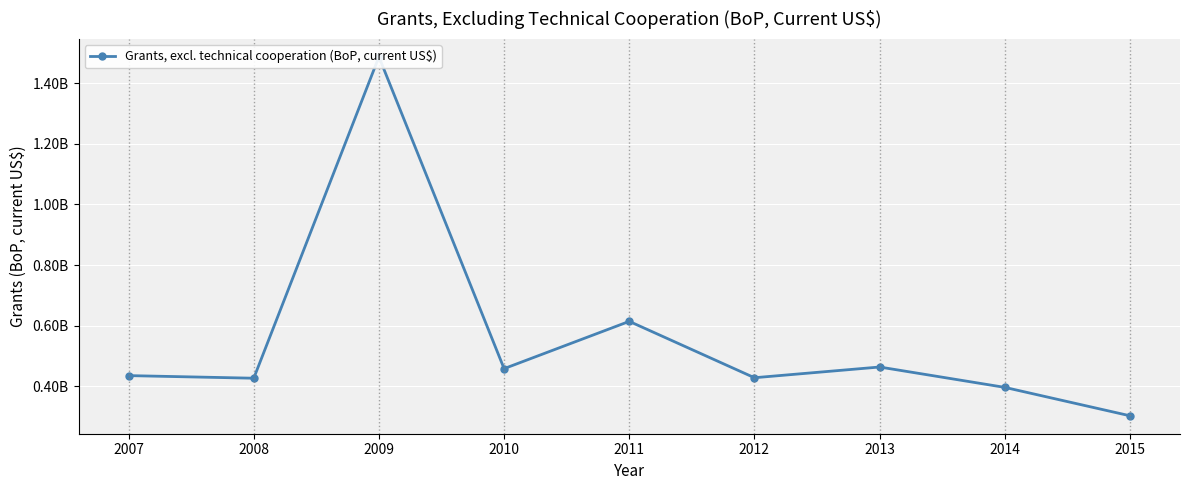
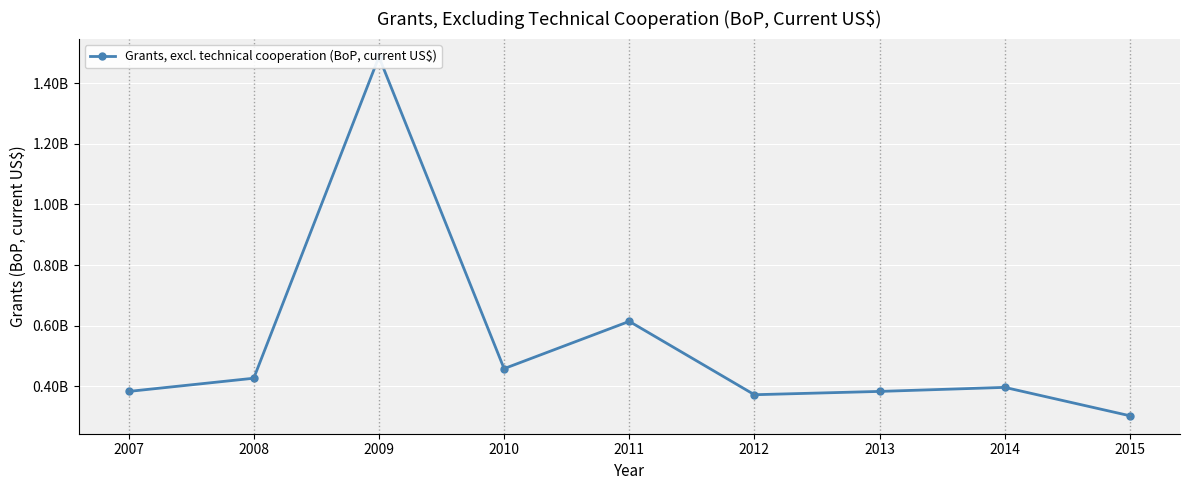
  {
-   "2007": 430000000,
+   "2007": 380000000,
    "2008": 430000000,
    "2010": 460000000,
    "2011": 610000000,
-   "2012": 430000000,
-   "2013": 460000000,
+   "2012": 370000000,
+   "2013": 380000000,
    "2014": 400000000,
    "2015": 300000000
  }
